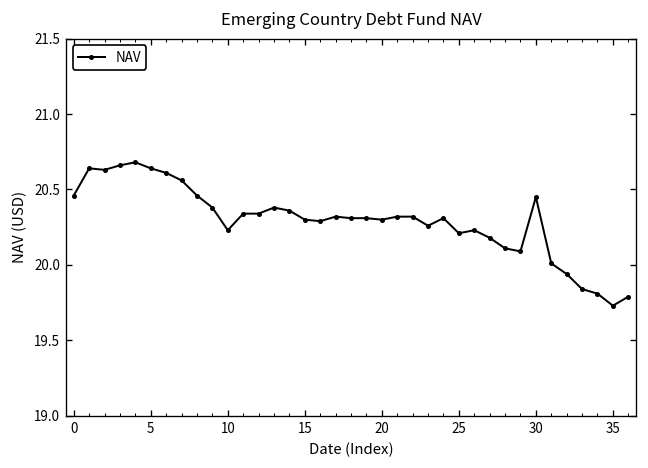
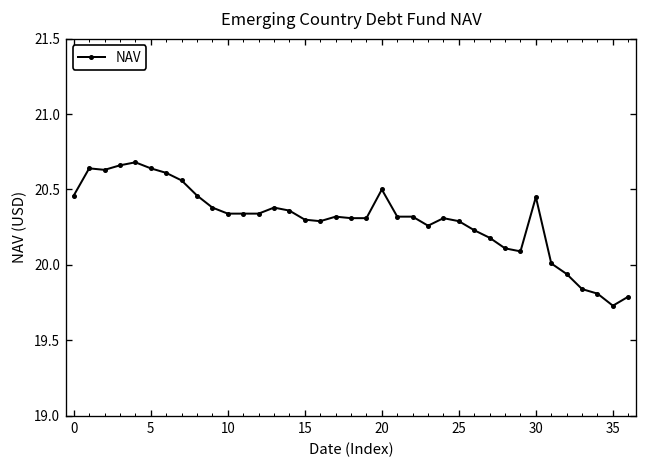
  {
    "0": 20.46,
    "5": 20.64,
-   "10": 20.23,
+   "10": 20.34,
    "15": 20.30,
-   "20": 20.3,
-   "25": 20.21,
+   "20": 20.5,
+   "25": 20.29,
    "30": 20.45,
    "35": 19.73
  }
